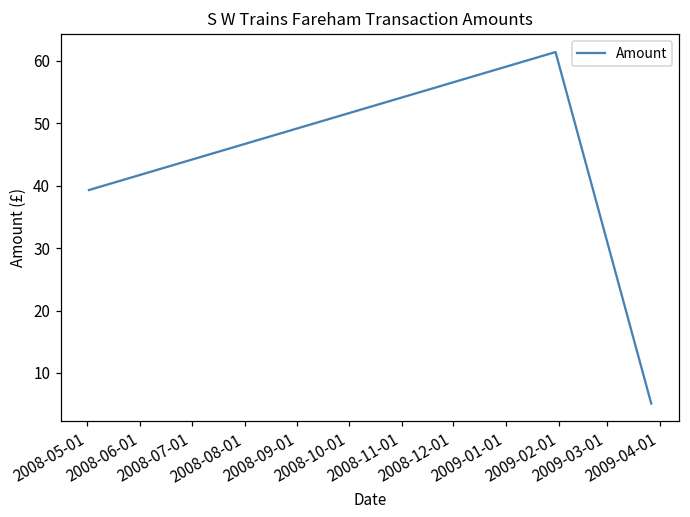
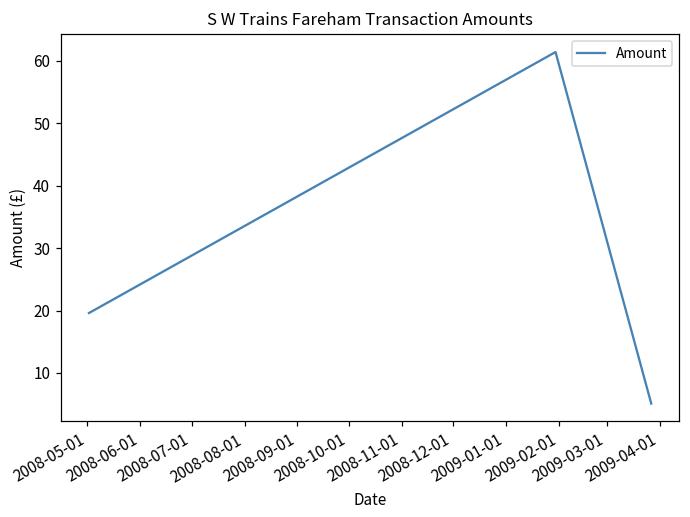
  {
-   "2008-05-01": 39
+   "2008-05-01": 20
  }
